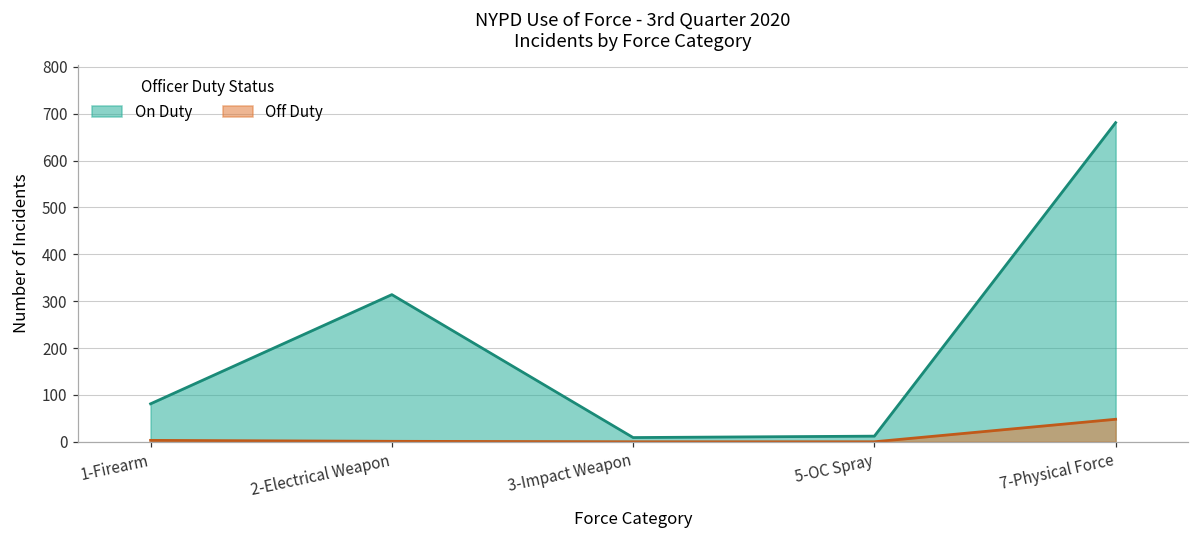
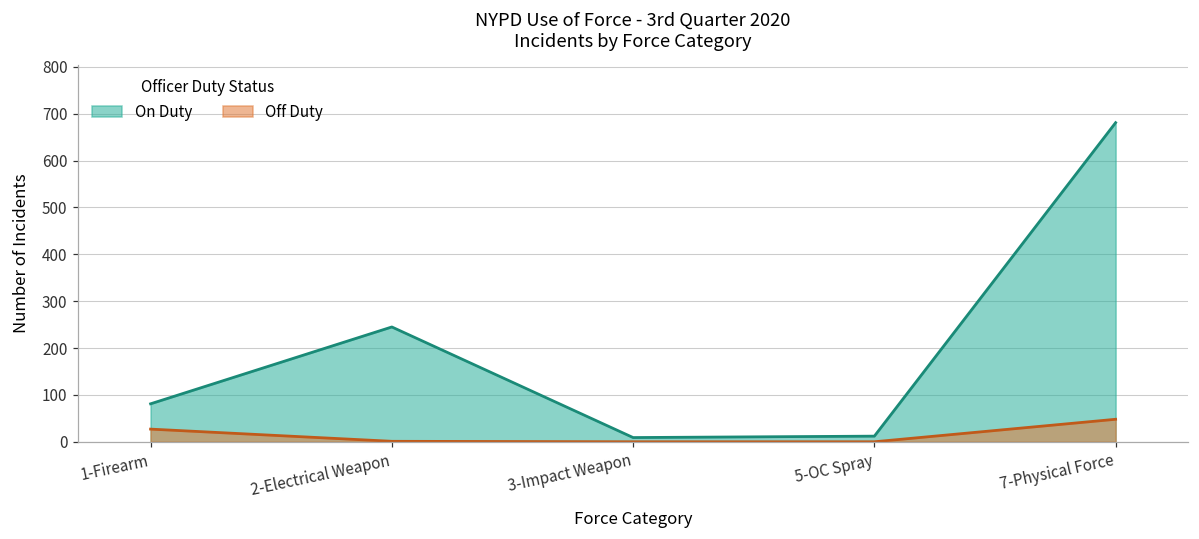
  {
    "On Duty": {
      "1-Firearm": 80,
-     "2-Electrical Weapon": 310,
+     "2-Electrical Weapon": 250,
      "3-Impact Weapon": 10,
      "5-OC Spray": 10,
      "7-Physical Force": 680
    },
    "Off Duty": {
-     "1-Firearm": 0,
+     "1-Firearm": 30,
      "2-Electrical Weapon": 0,
      "3-Impact Weapon": 0,
      "5-OC Spray": 0,
      "7-Physical Force": 50
    }
  }
